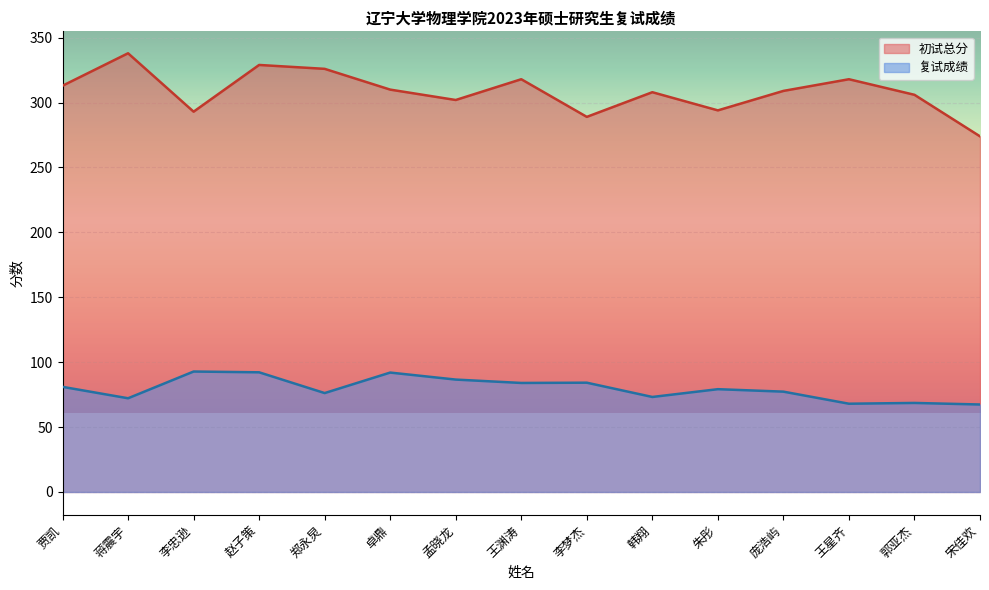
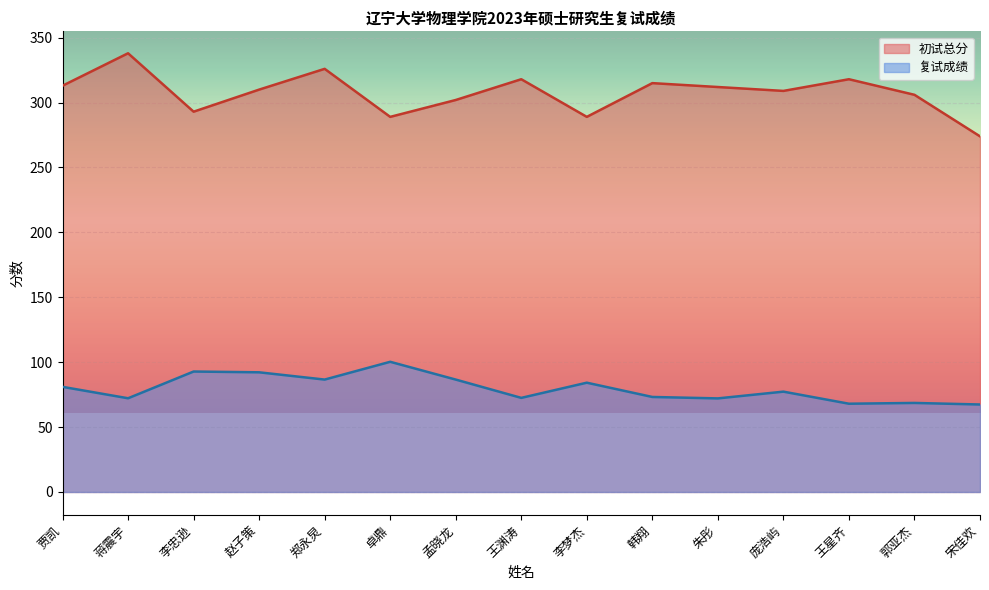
  {
    "初试总分": {
      "贾凯": 313,
      "蒋震宇": 338,
      "李忠逊": 293,
-     "赵子策": 329,
+     "赵子策": 310,
      "郑永炅": 326,
-     "卓鼎": 310,
+     "卓鼎": 289,
      "孟晓龙": 302,
      "王渊涛": 318,
      "李梦杰": 289,
-     "韩翔": 308,
-     "朱彤": 294,
+     "韩翔": 315,
+     "朱彤": 312,
      "庞浩屿": 309,
      "王星齐": 318,
      "郭亚杰": 306,
      "宋佳欢": 274
    },
    "复试成绩": {
      "贾凯": 81,
      "蒋震宇": 72,
      "李忠逊": 93,
      "赵子策": 92,
-     "郑永炅": 76,
-     "卓鼎": 92,
+     "郑永炅": 87,
+     "卓鼎": 100,
      "孟晓龙": 87,
-     "王渊涛": 84,
+     "王渊涛": 73,
      "李梦杰": 84,
      "韩翔": 73,
-     "朱彤": 79,
+     "朱彤": 72,
      "庞浩屿": 77,
      "王星齐": 68,
      "郭亚杰": 69,
      "宋佳欢": 67
    }
  }
